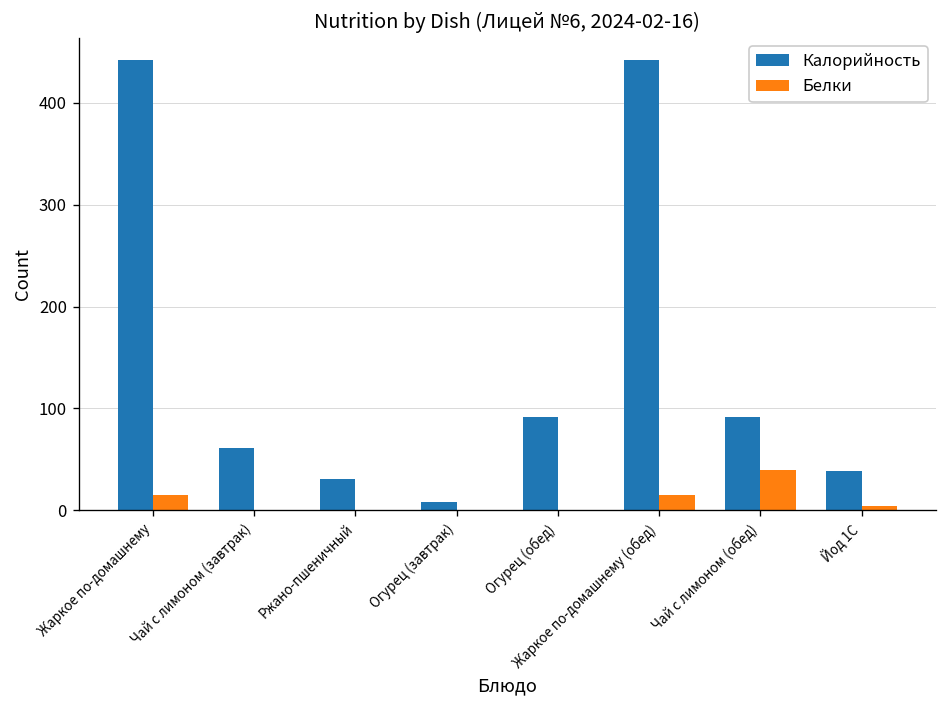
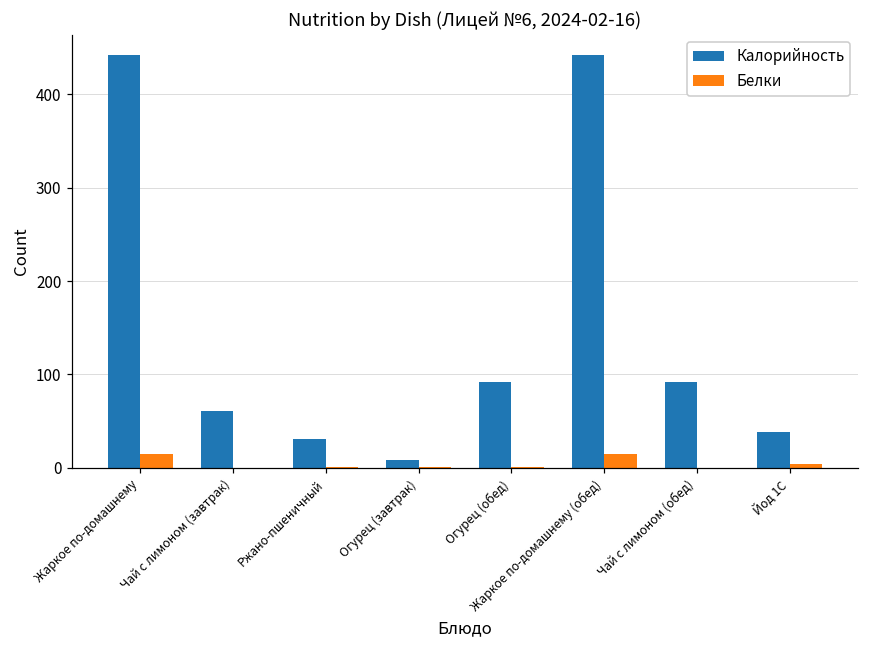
  {
    "Калорийность": {
      "Жаркое по-домашнему": 440,
      "Чай с лимоном (завтрак)": 60,
      "Ржано-пшеничный": 30,
      "Огурец (завтрак)": 10,
      "Огурец (обед)": 90,
      "Жаркое по-домашнему (обед)": 440,
      "Чай с лимоном (обед)": 90,
      "Йод 1С": 40
    },
    "Белки": {
      "Жаркое по-домашнему": 20,
      "Жаркое по-домашнему (обед)": 20,
-     "Чай с лимоном (обед)": 40,
+     "Чай с лимоном (обед)": 0,
      "Йод 1С": 0
    }
  }
